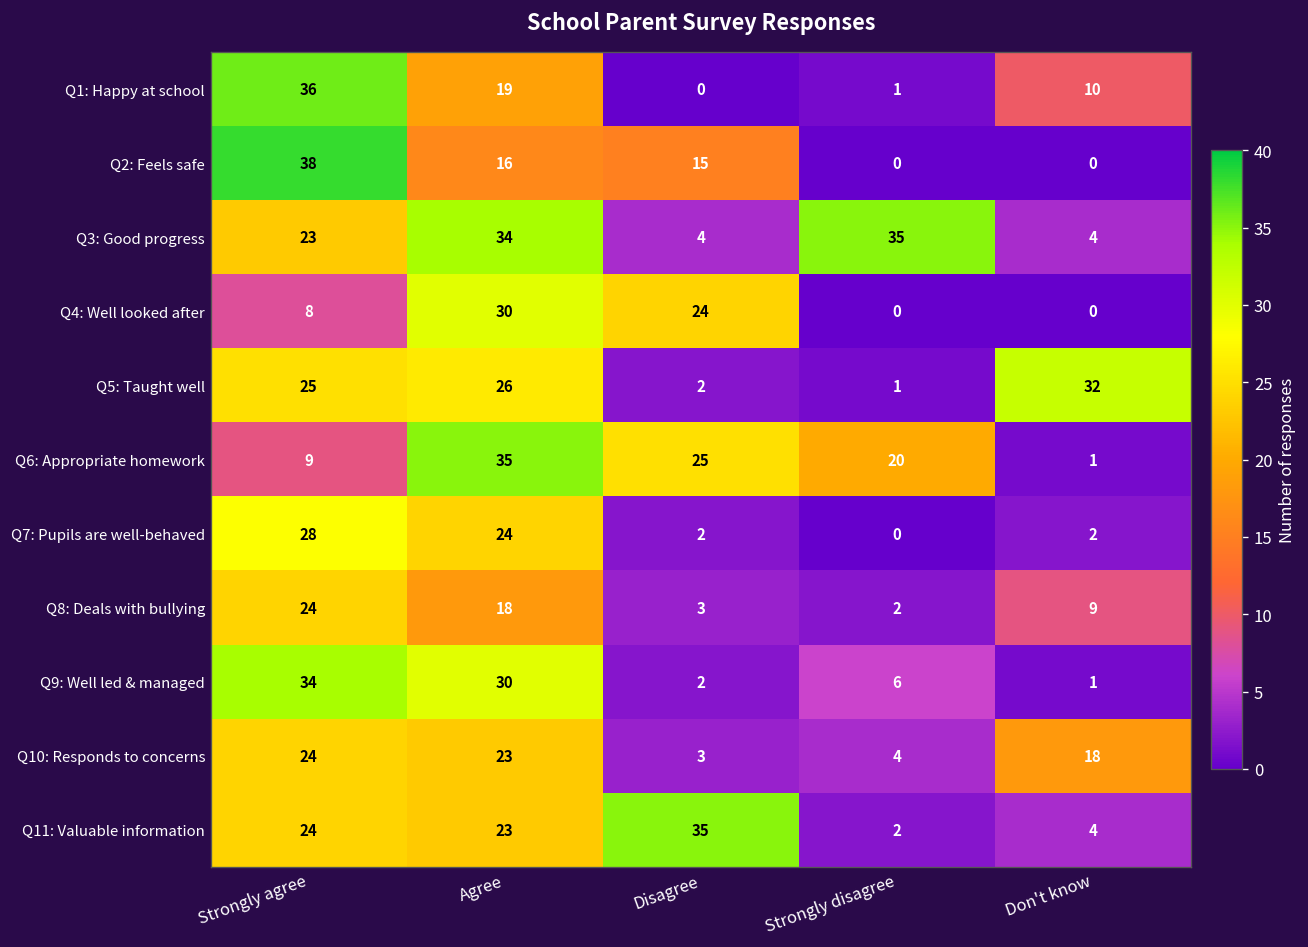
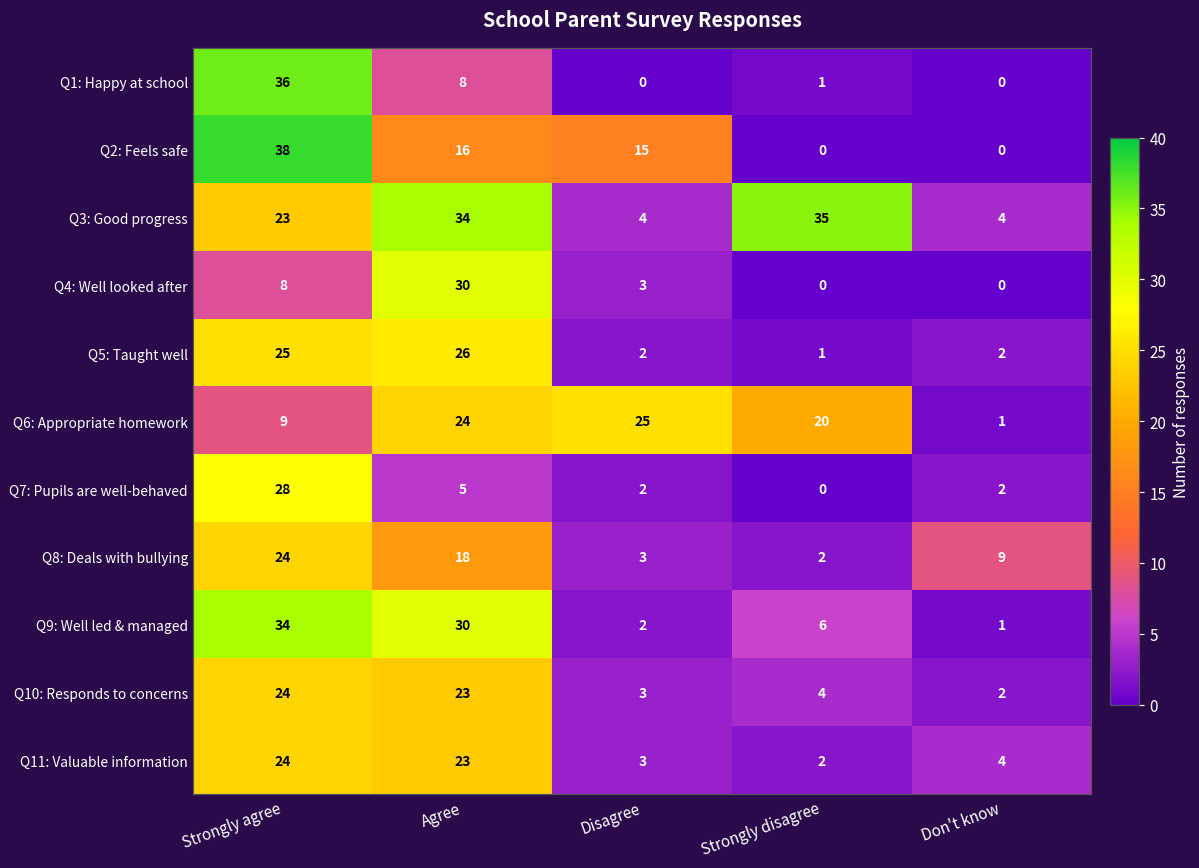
  {
    "Q1: Happy at school": {
      "Strongly agree": 36,
-     "Agree": 19,
+     "Agree": 8,
      "Disagree": 0,
      "Strongly disagree": 1,
-     "Don't know": 10
+     "Don't know": 0
    },
    "Q2: Feels safe": {
      "Strongly agree": 38,
      "Agree": 16,
      "Disagree": 15,
      "Strongly disagree": 0,
      "Don't know": 0
    },
    "Q3: Good progress": {
      "Strongly agree": 23,
      "Agree": 34,
      "Disagree": 4,
      "Strongly disagree": 35,
      "Don't know": 4
    },
    "Q4: Well looked after": {
      "Strongly agree": 8,
      "Agree": 30,
-     "Disagree": 24,
+     "Disagree": 3,
      "Strongly disagree": 0,
      "Don't know": 0
    },
    "Q5: Taught well": {
      "Strongly agree": 25,
      "Agree": 26,
      "Disagree": 2,
      "Strongly disagree": 1,
-     "Don't know": 32
+     "Don't know": 2
    },
    "Q6: Appropriate homework": {
      "Strongly agree": 9,
-     "Agree": 35,
+     "Agree": 24,
      "Disagree": 25,
      "Strongly disagree": 20,
      "Don't know": 1
    },
    "Q7: Pupils are well-behaved": {
      "Strongly agree": 28,
-     "Agree": 24,
+     "Agree": 5,
      "Disagree": 2,
      "Strongly disagree": 0,
      "Don't know": 2
    },
    "Q8: Deals with bullying": {
      "Strongly agree": 24,
      "Agree": 18,
      "Disagree": 3,
      "Strongly disagree": 2,
      "Don't know": 9
    },
    "Q9: Well led & managed": {
      "Strongly agree": 34,
      "Agree": 30,
      "Disagree": 2,
      "Strongly disagree": 6,
      "Don't know": 1
    },
    "Q10: Responds to concerns": {
      "Strongly agree": 24,
      "Agree": 23,
      "Disagree": 3,
      "Strongly disagree": 4,
-     "Don't know": 18
+     "Don't know": 2
    },
    "Q11: Valuable information": {
      "Strongly agree": 24,
      "Agree": 23,
-     "Disagree": 35,
+     "Disagree": 3,
      "Strongly disagree": 2,
      "Don't know": 4
    }
  }
